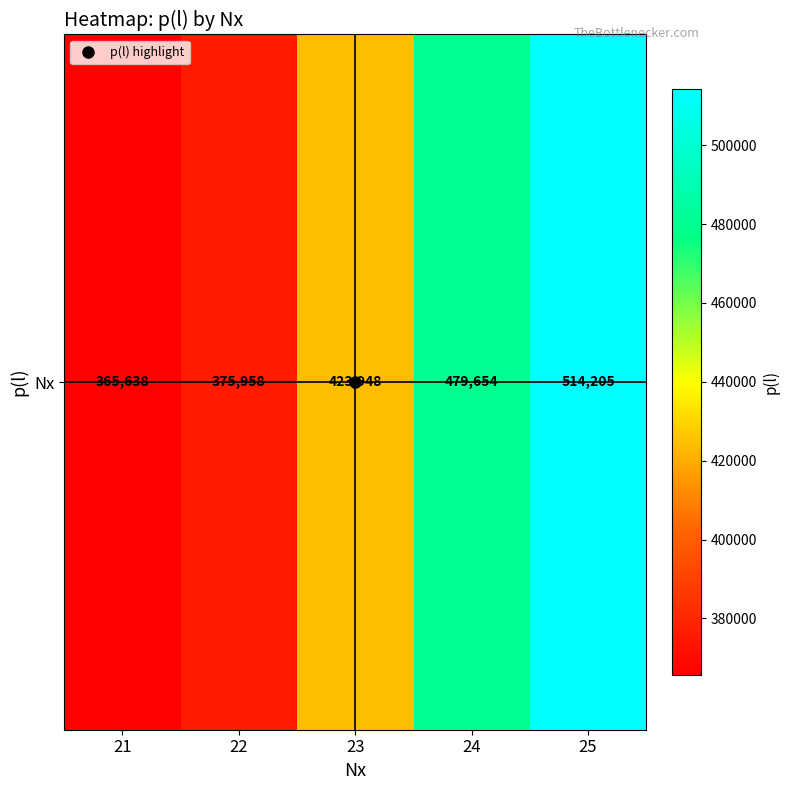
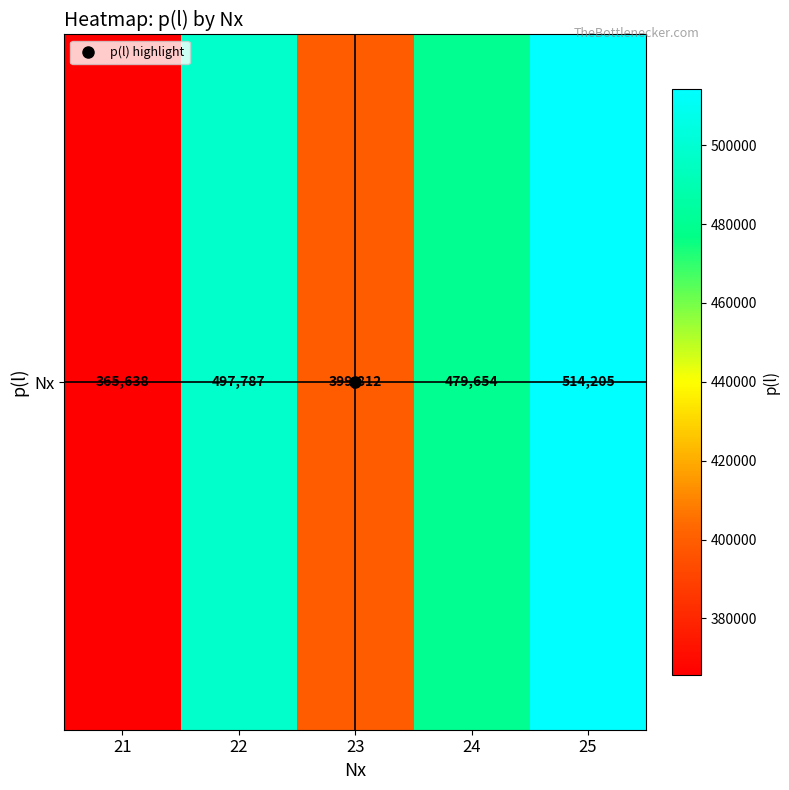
  {
    "Nx": {
      "21": "365,638",
-     "22": "375,958",
-     "23": "423,948",
+     "22": "497,787",
+     "23": "399,812",
      "24": "479,654",
      "25": "514,205"
    }
  }
